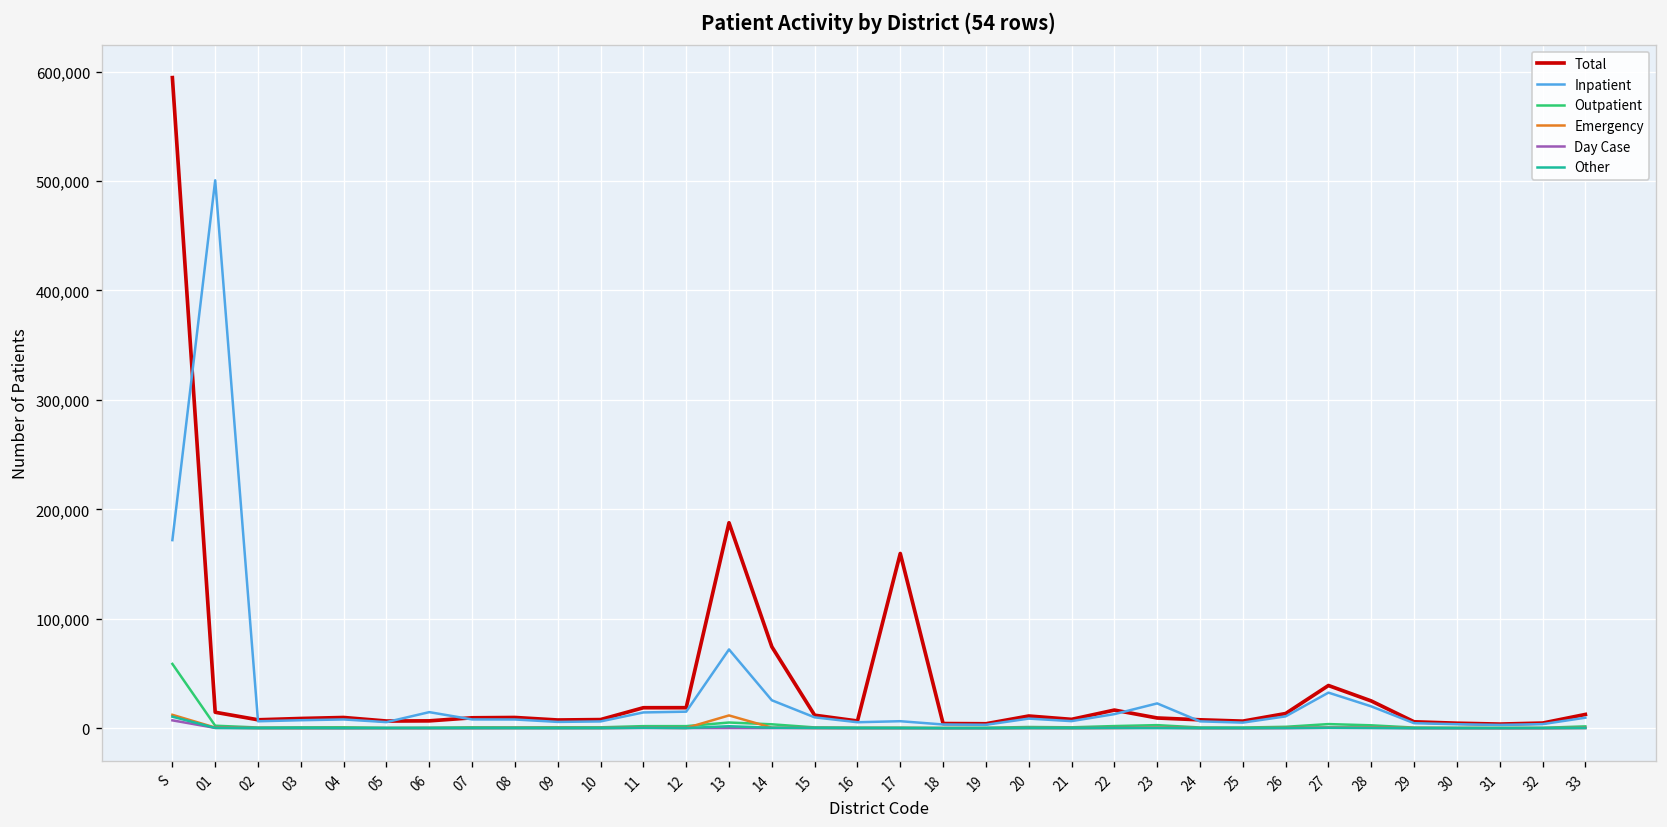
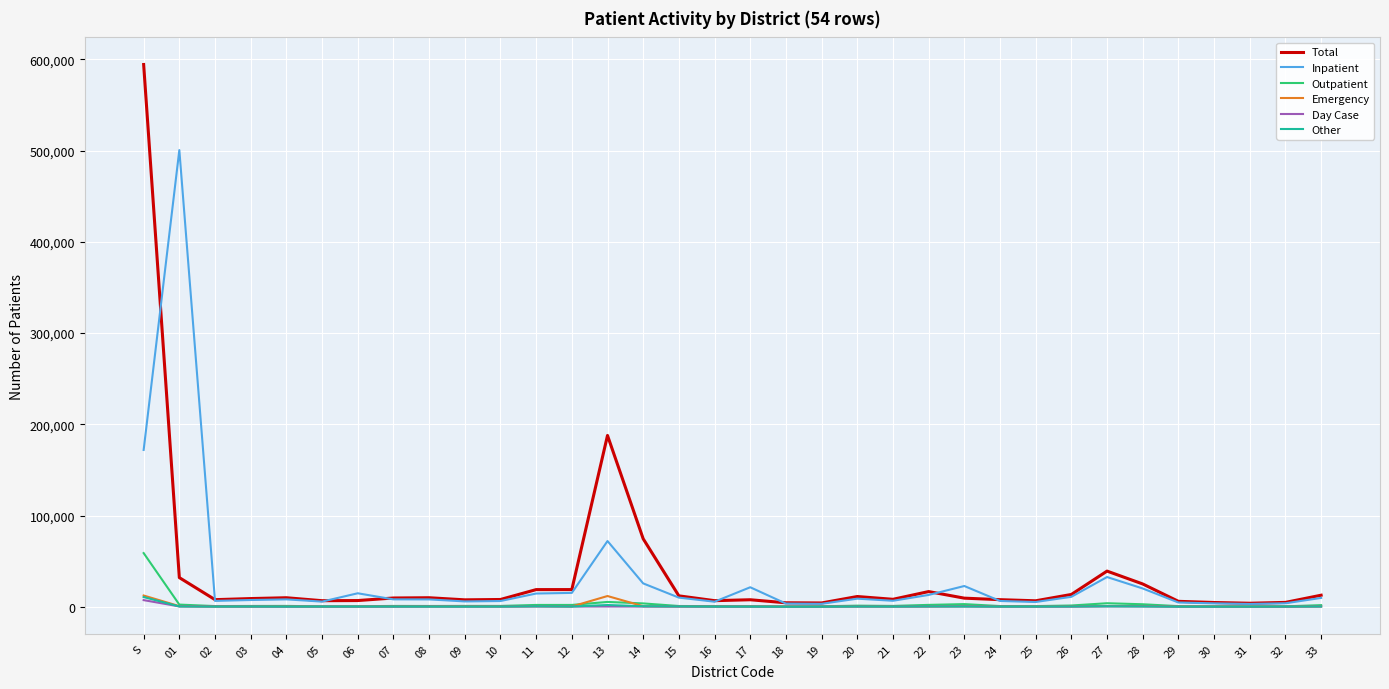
  {
    "Total": {
      "S": "590,000",
-     "01": "10,000",
+     "01": "30,000",
      "06": "10,000",
      "11": "20,000",
      "12": "20,000",
      "13": "190,000",
      "14": "70,000",
-     "17": "160,000",
+     "17": "10,000",
      "22": "20,000",
      "23": "10,000",
      "27": "40,000",
      "28": "20,000",
      "33": "10,000"
    },
    "Inpatient": {
      "S": "170,000",
      "01": "500,000",
      "06": "10,000",
      "11": "10,000",
      "12": "20,000",
      "13": "70,000",
      "14": "30,000",
-     "17": "10,000",
+     "17": "20,000",
      "22": "10,000",
      "23": "20,000",
      "27": "30,000",
      "28": "20,000",
      "33": "10,000"
    },
    "Emergency": {
      "13": "10,000"
    },
    "Day Case": {
      "S": "10,000"
    }
  }
